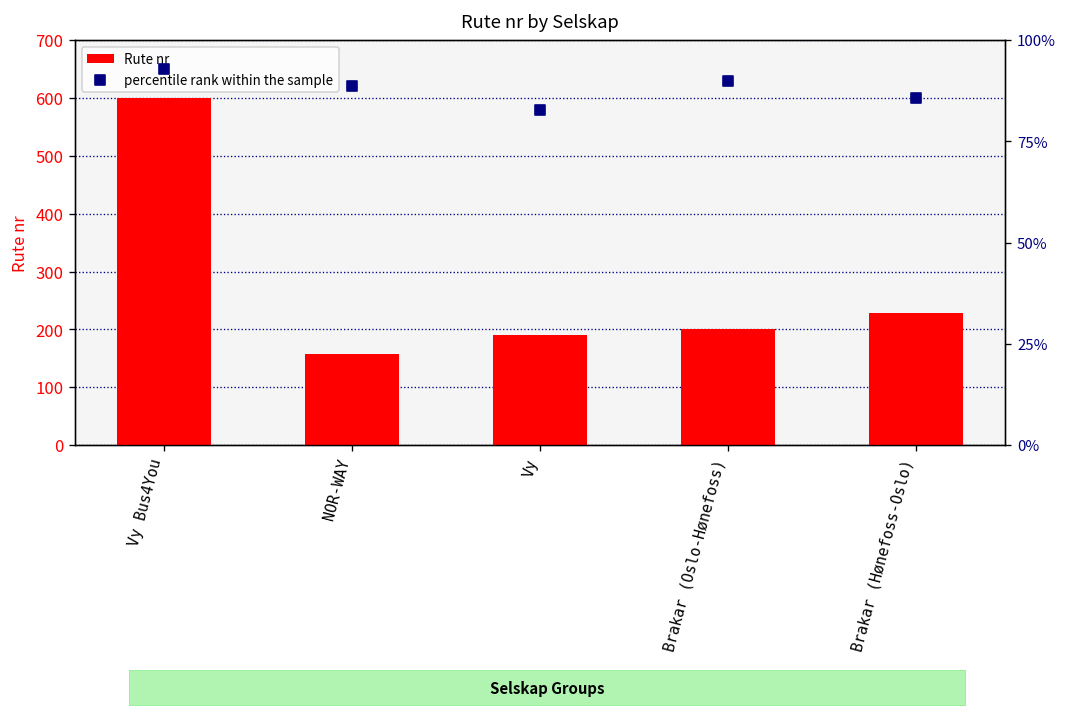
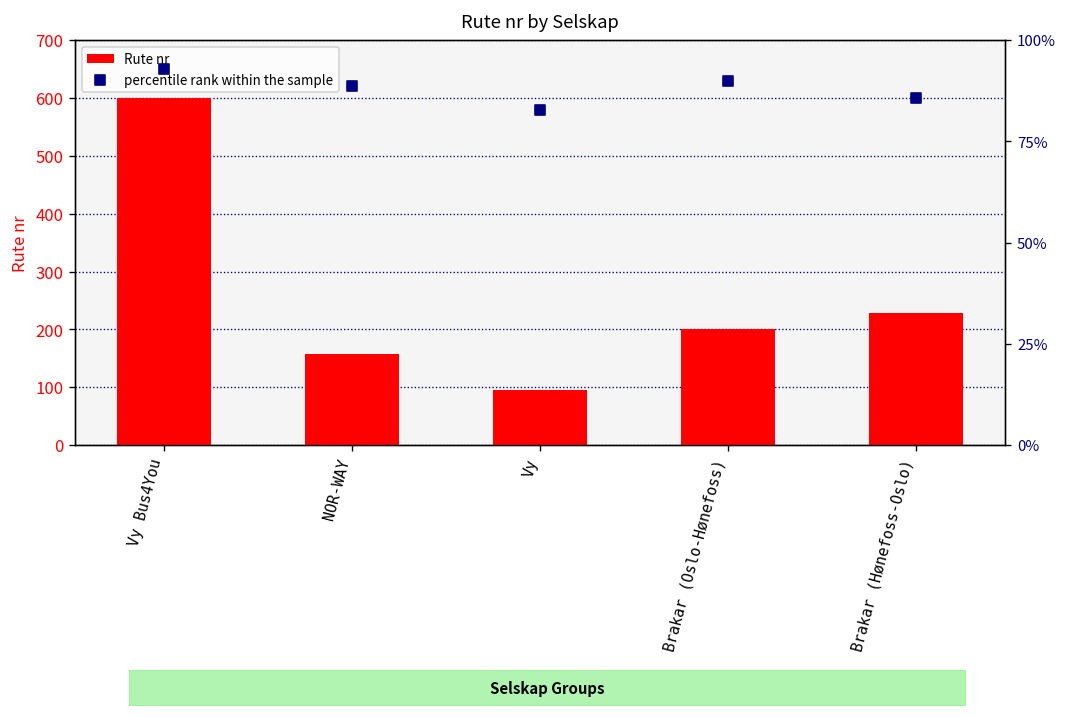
  {
    "Rute nr": {
      "Vy Bus4You": 600,
      "NOR-WAY": 160,
-     "Vy": 190,
+     "Vy": 100,
      "Brakar (Oslo-Hønefoss)": 200,
      "Brakar (Hønefoss-Oslo)": 230
    }
  }
